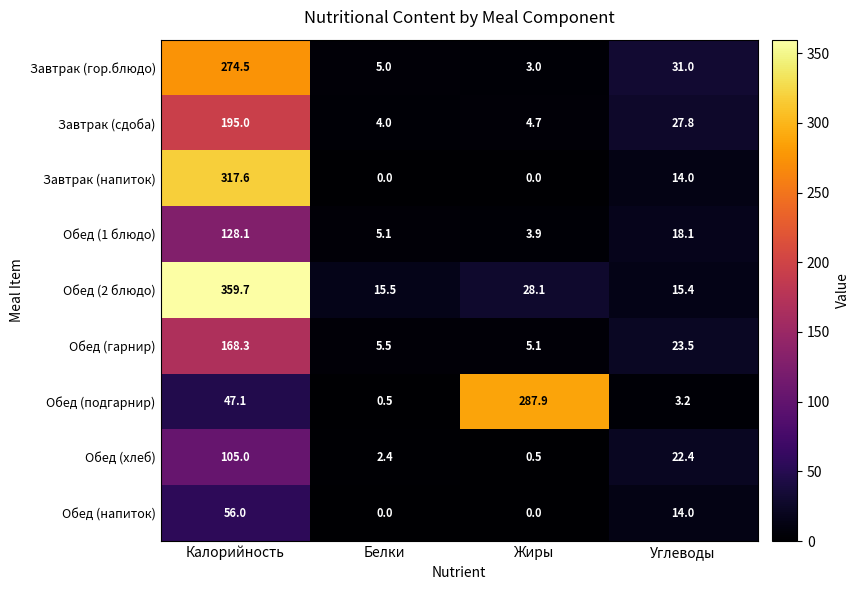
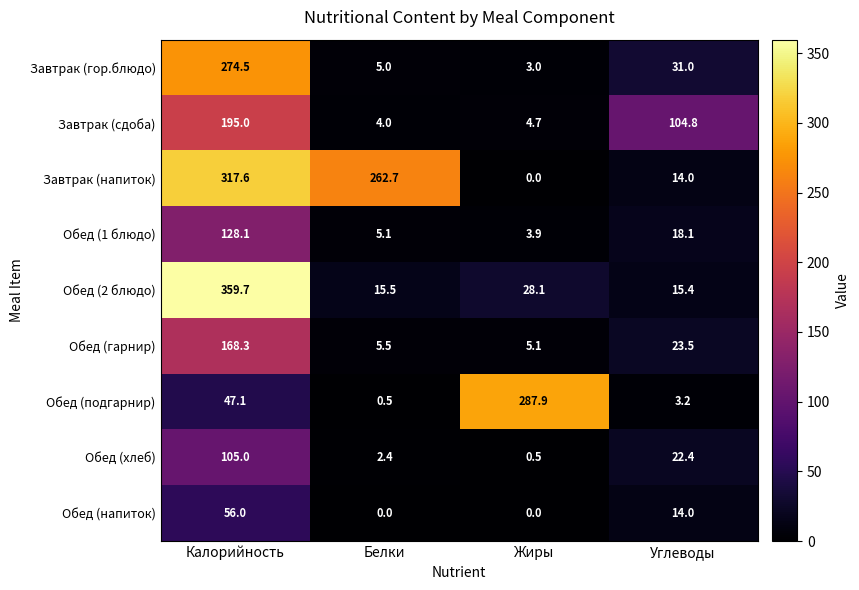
  {
    "Завтрак (гор.блюдо)": {
      "Калорийность": 274.5,
      "Белки": 5.0,
      "Жиры": 3.0,
      "Углеводы": 31.0
    },
    "Завтрак (сдоба)": {
      "Калорийность": 195.0,
      "Белки": 4.0,
      "Жиры": 4.7,
-     "Углеводы": 27.8
+     "Углеводы": 104.8
    },
    "Завтрак (напиток)": {
      "Калорийность": 317.6,
-     "Белки": 0.0,
+     "Белки": 262.7,
      "Жиры": 0.0,
      "Углеводы": 14.0
    },
    "Обед (1 блюдо)": {
      "Калорийность": 128.1,
      "Белки": 5.1,
      "Жиры": 3.9,
      "Углеводы": 18.1
    },
    "Обед (2 блюдо)": {
      "Калорийность": 359.7,
      "Белки": 15.5,
      "Жиры": 28.1,
      "Углеводы": 15.4
    },
    "Обед (гарнир)": {
      "Калорийность": 168.3,
      "Белки": 5.5,
      "Жиры": 5.1,
      "Углеводы": 23.5
    },
    "Обед (подгарнир)": {
      "Калорийность": 47.1,
      "Белки": 0.5,
      "Жиры": 287.9,
      "Углеводы": 3.2
    },
    "Обед (хлеб)": {
      "Калорийность": 105.0,
      "Белки": 2.4,
      "Жиры": 0.5,
      "Углеводы": 22.4
    },
    "Обед (напиток)": {
      "Калорийность": 56.0,
      "Белки": 0.0,
      "Жиры": 0.0,
      "Углеводы": 14.0
    }
  }
